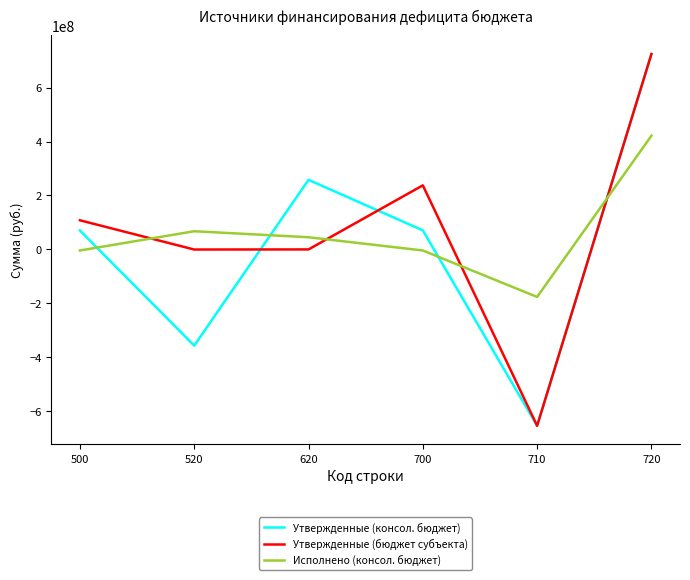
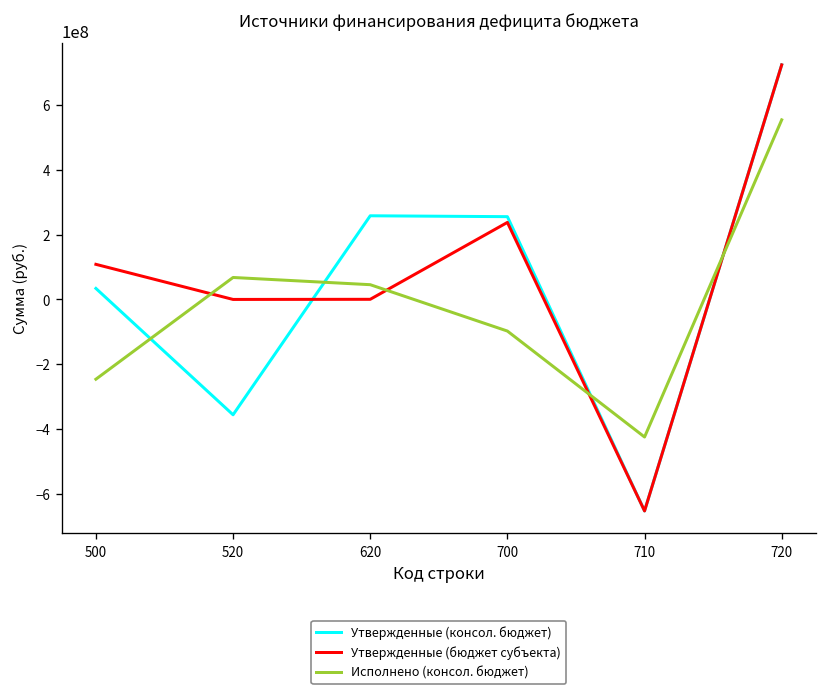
  {
    "Утвержденные (консол. бюджет)": {
-     "500": 70000000,
+     "500": 30000000,
      "520": -360000000,
      "620": 260000000,
-     "700": 70000000
+     "700": 260000000
    },
    "Утвержденные (бюджет субъекта)": {
      "500": 110000000,
      "520": 0,
      "620": 0,
      "700": 240000000
    },
    "Исполнено (консол. бюджет)": {
-     "500": 0,
+     "500": -250000000,
      "520": 70000000,
      "620": 50000000,
-     "700": 0,
-     "710": -180000000,
-     "720": 420000000
+     "700": -100000000,
+     "710": -430000000,
+     "720": 550000000
    }
  }
